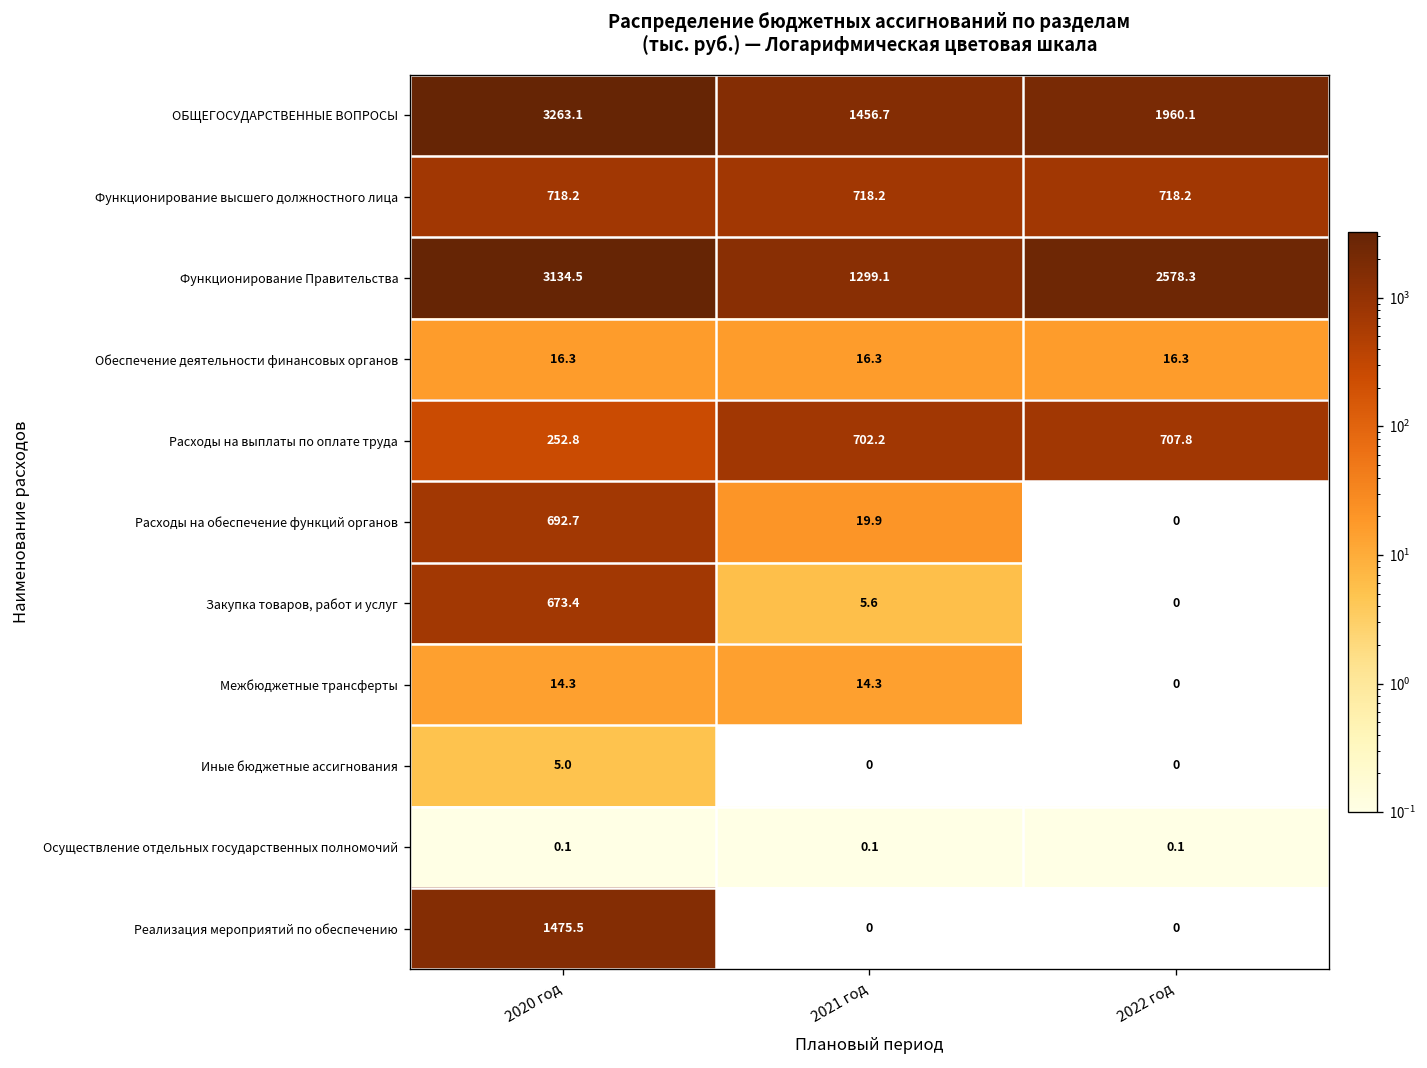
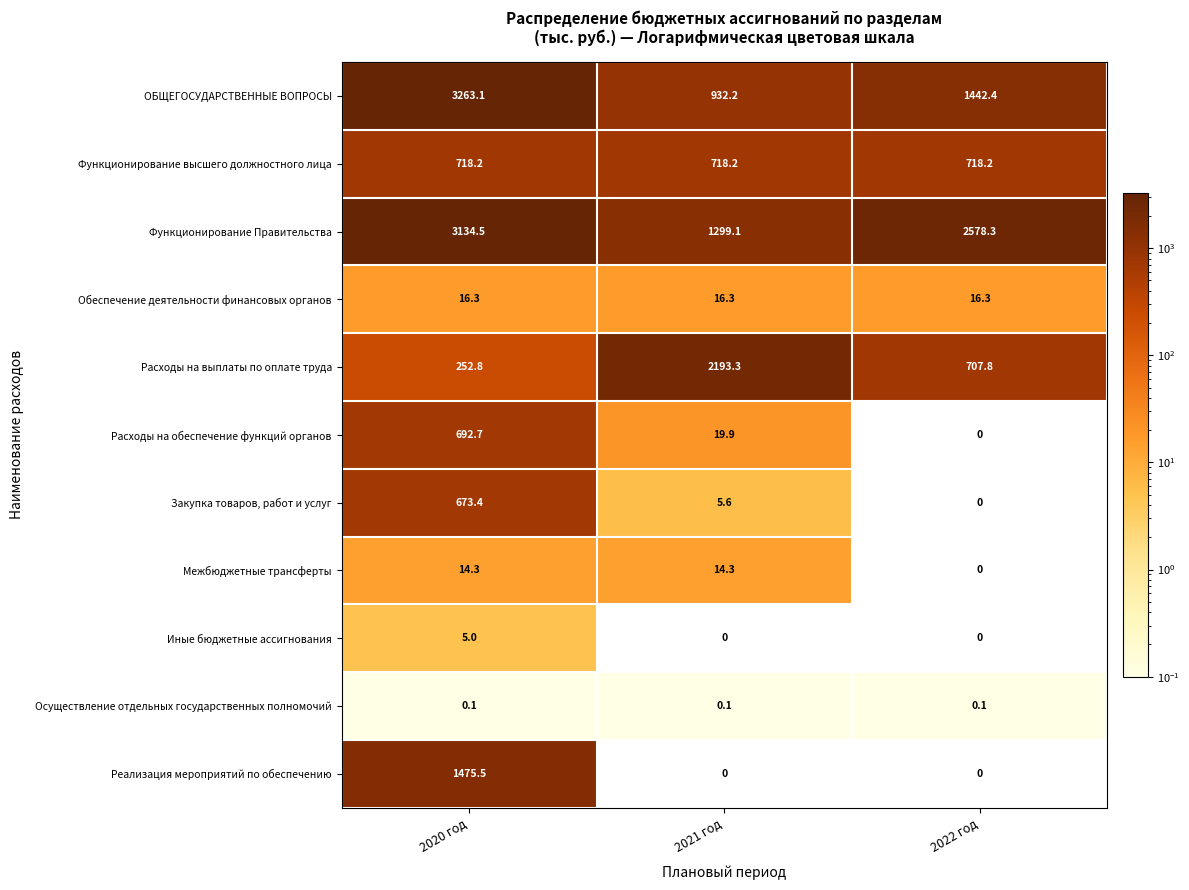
  {
    "ОБЩЕГОСУДАРСТВЕННЫЕ ВОПРОСЫ": {
      "2020 год": 3263.1,
-     "2021 год": 1456.7,
-     "2022 год": 1960.1
+     "2021 год": 932.2,
+     "2022 год": 1442.4
    },
    "Функционирование высшего должностного лица": {
      "2020 год": 718.2,
      "2021 год": 718.2,
      "2022 год": 718.2
    },
    "Функционирование Правительства": {
      "2020 год": 3134.5,
      "2021 год": 1299.1,
      "2022 год": 2578.3
    },
    "Обеспечение деятельности финансовых органов": {
      "2020 год": 16.3,
      "2021 год": 16.3,
      "2022 год": 16.3
    },
    "Расходы на выплаты по оплате труда": {
      "2020 год": 252.8,
-     "2021 год": 702.2,
+     "2021 год": 2193.3,
      "2022 год": 707.8
    },
    "Расходы на обеспечение функций органов": {
      "2020 год": 692.7,
      "2021 год": 19.9
    },
    "Закупка товаров, работ и услуг": {
      "2020 год": 673.4,
      "2021 год": 5.6
    },
    "Межбюджетные трансферты": {
      "2020 год": 14.3,
      "2021 год": 14.3
    },
    "Иные бюджетные ассигнования": {
      "2020 год": 5.0
    },
    "Осуществление отдельных государственных полномочий": {
      "2020 год": 0.1,
      "2021 год": 0.1,
      "2022 год": 0.1
    },
    "Реализация мероприятий по обеспечению": {
      "2020 год": 1475.5
    }
  }
